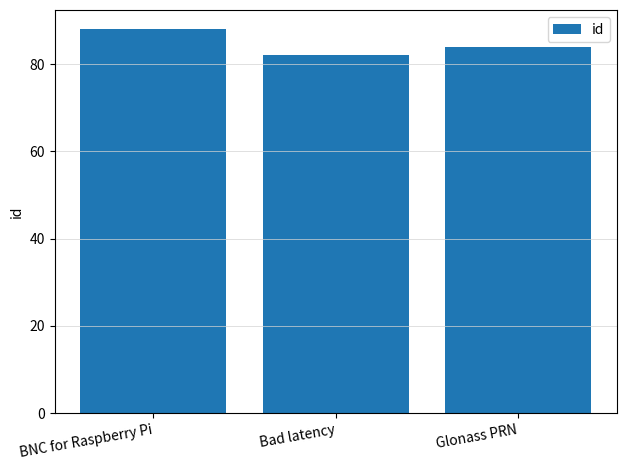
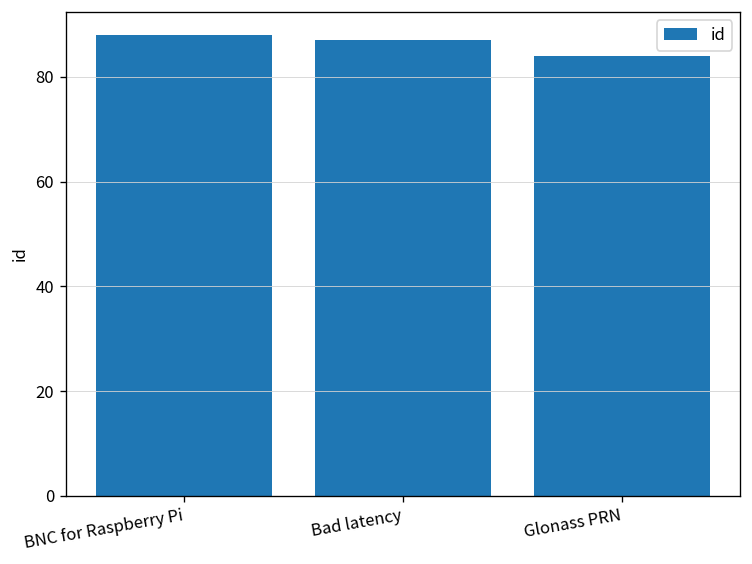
  {
    "BNC for Raspberry Pi": 88,
-   "Bad latency": 82,
+   "Bad latency": 87,
    "Glonass PRN": 84
  }
